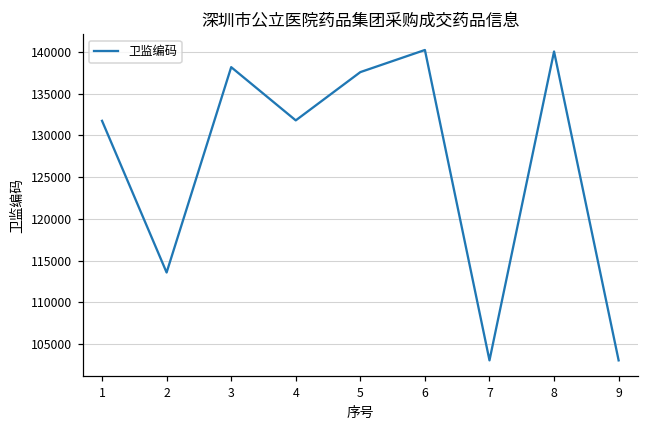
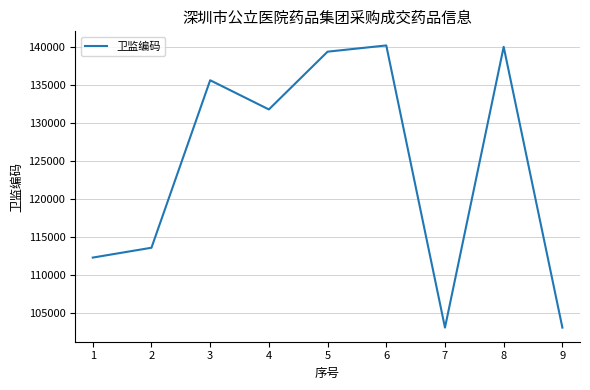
  {
-   "1": 132000,
+   "1": 112000,
    "2": 114000,
-   "3": 138000,
+   "3": 136000,
    "4": 132000,
-   "5": 138000,
+   "5": 139000,
    "6": 140000,
    "7": 103000,
    "8": 140000,
    "9": 103000
  }
